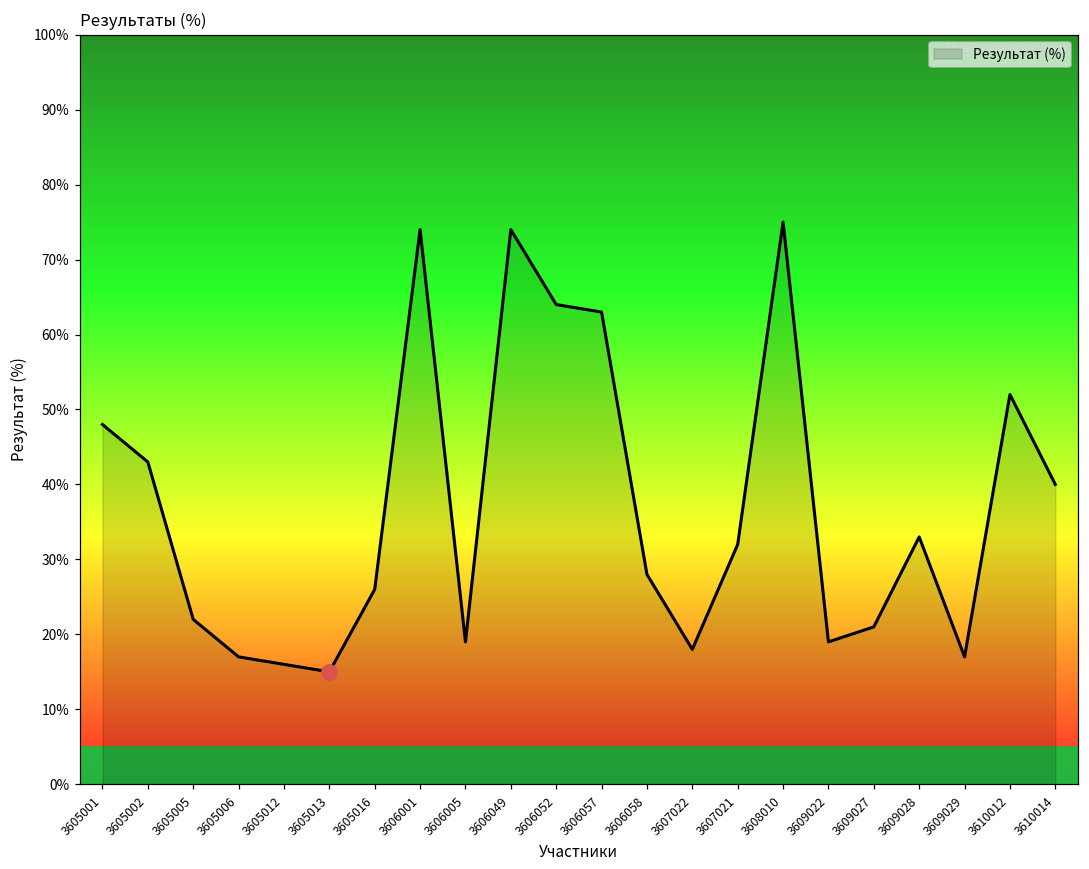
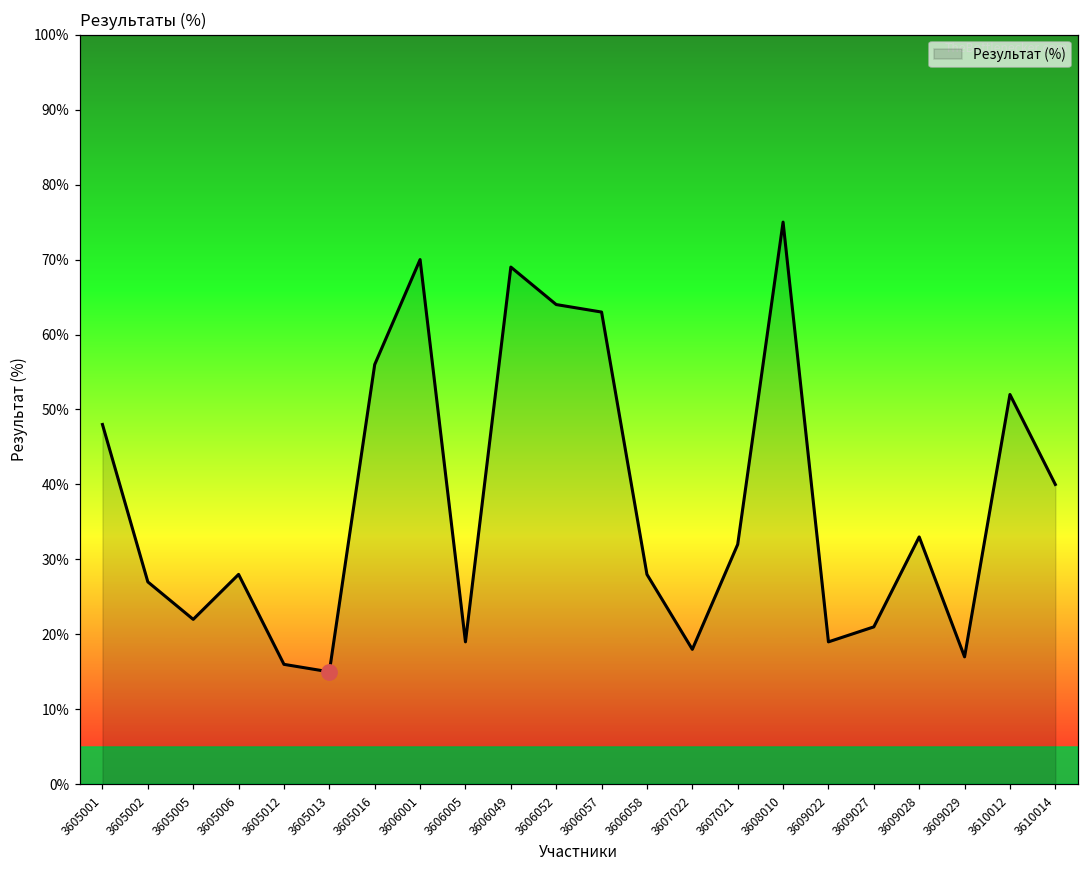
  {
    "Результат (%)": {
      "3605001": "48%",
-     "3605002": "43%",
+     "3605002": "27%",
      "3605005": "22%",
-     "3605006": "17%",
+     "3605006": "28%",
      "3605012": "16%",
-     "3605016": "26%",
-     "3606001": "74%",
+     "3605016": "56%",
+     "3606001": "70%",
      "3606005": "19%",
-     "3606049": "74%",
+     "3606049": "69%",
      "3606052": "64%",
      "3606057": "63%",
      "3606058": "28%",
      "3607022": "18%",
      "3607021": "32%",
      "3608010": "75%",
      "3609022": "19%",
      "3609027": "21%",
      "3609028": "33%",
      "3609029": "17%",
      "3610012": "52%",
      "3610014": "40%"
    }
  }
